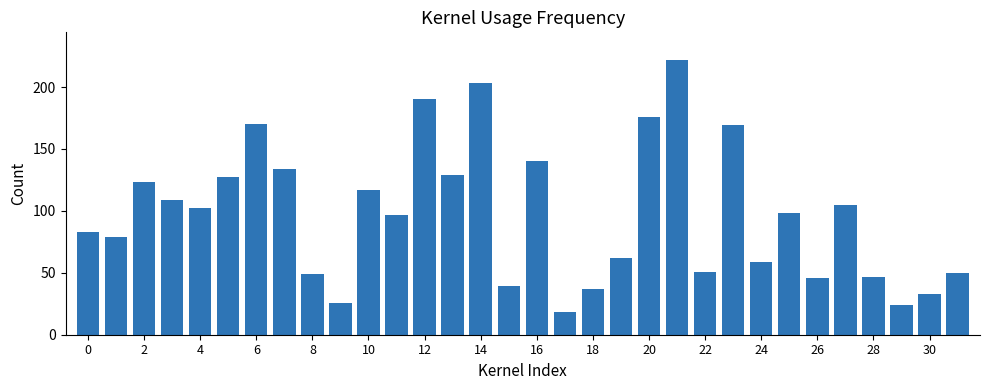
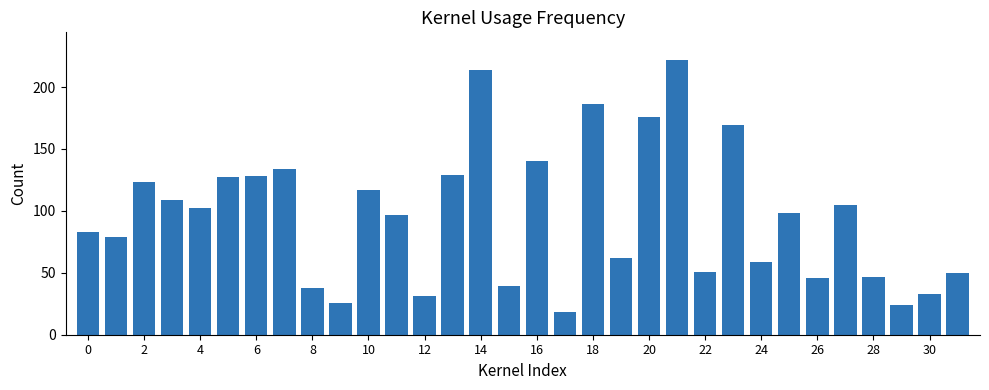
  {
    "0": 83,
    "2": 123,
    "4": 102,
-   "6": 170,
-   "8": 49,
+   "6": 128,
+   "8": 38,
    "10": 117,
-   "12": 190,
-   "14": 203,
+   "12": 31,
+   "14": 214,
    "16": 140,
-   "18": 37,
+   "18": 186,
    "20": 176,
    "22": 51,
    "24": 59,
    "26": 46,
    "28": 47,
    "30": 33
  }
